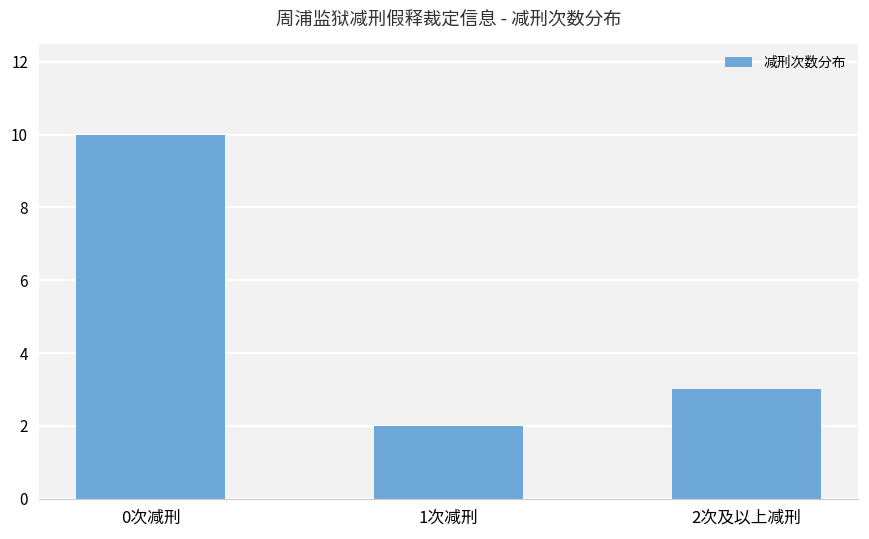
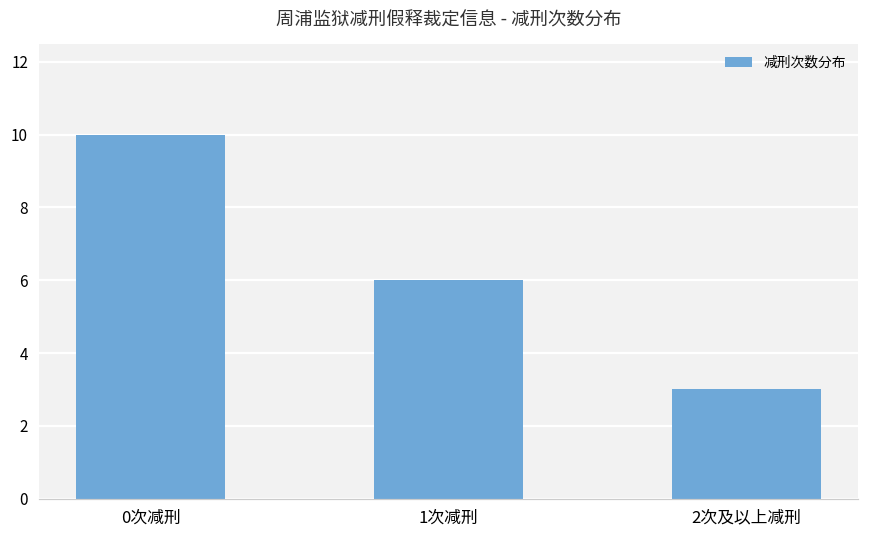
  {
    "0次减刑": 10,
-   "1次减刑": 2,
+   "1次减刑": 6,
    "2次及以上减刑": 3
  }
